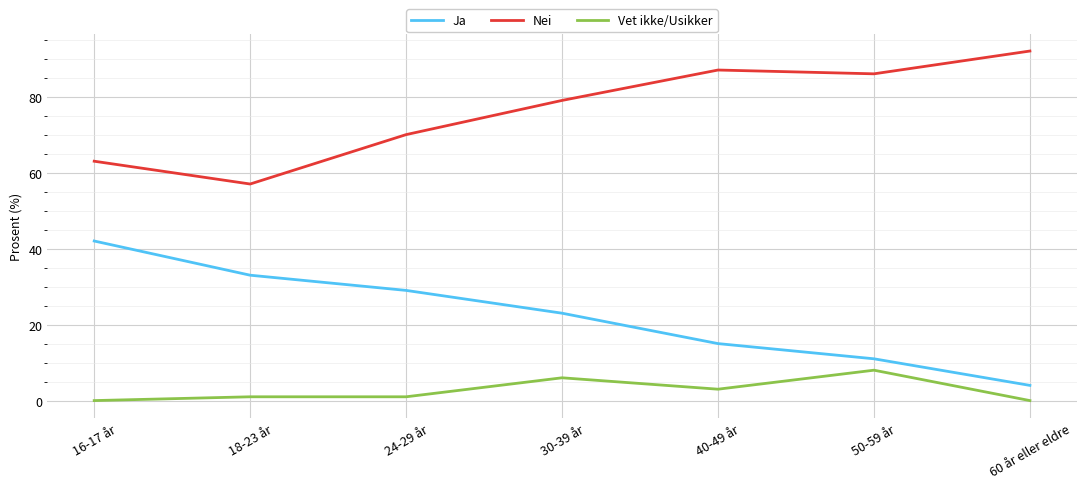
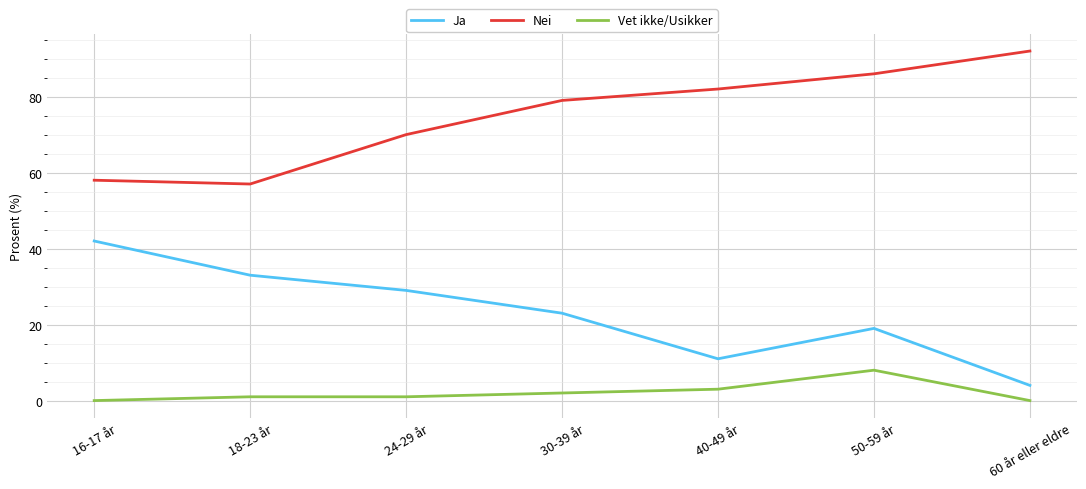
  {
    "Ja": {
      "16-17 år": 42,
      "18-23 år": 33,
      "24-29 år": 29,
      "30-39 år": 23,
-     "40-49 år": 15,
-     "50-59 år": 11,
+     "40-49 år": 11,
+     "50-59 år": 19,
      "60 år eller eldre": 4
    },
    "Nei": {
-     "16-17 år": 63,
+     "16-17 år": 58,
      "18-23 år": 57,
      "24-29 år": 70,
      "30-39 år": 79,
-     "40-49 år": 87,
+     "40-49 år": 82,
      "50-59 år": 86,
      "60 år eller eldre": 92
    },
    "Vet ikke/Usikker": {
      "16-17 år": 0,
      "18-23 år": 1,
      "24-29 år": 1,
-     "30-39 år": 6,
+     "30-39 år": 2,
      "40-49 år": 3,
      "50-59 år": 8,
      "60 år eller eldre": 0
    }
  }
